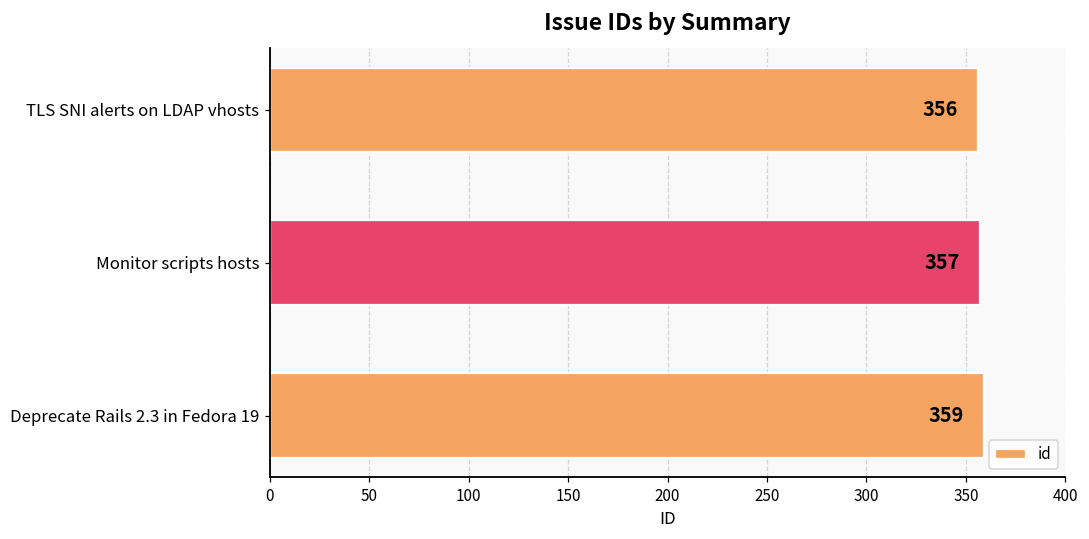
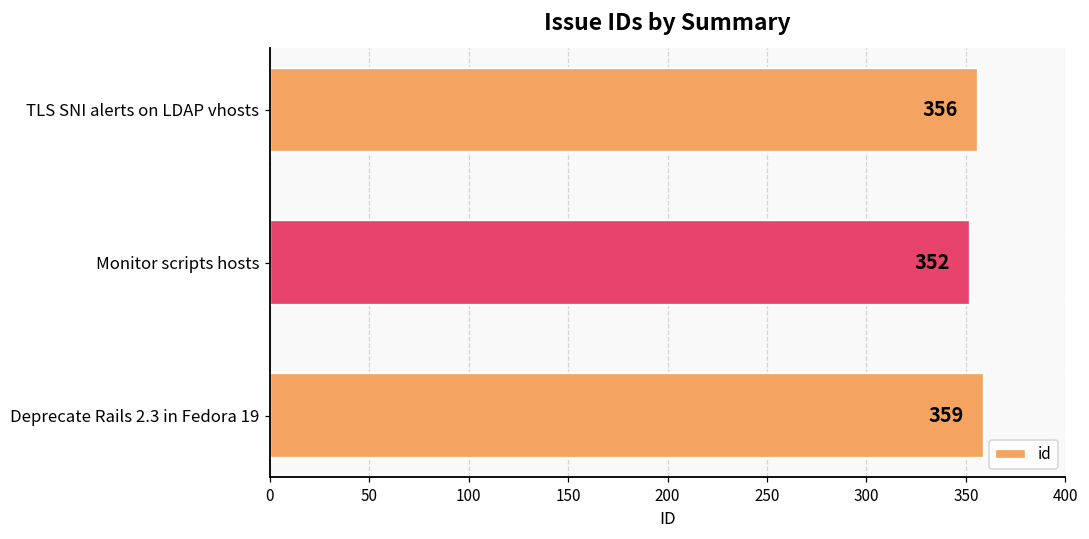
  {
    "TLS SNI alerts on LDAP vhosts": 356,
-   "Monitor scripts hosts": 357,
+   "Monitor scripts hosts": 352,
    "Deprecate Rails 2.3 in Fedora 19": 359
  }
